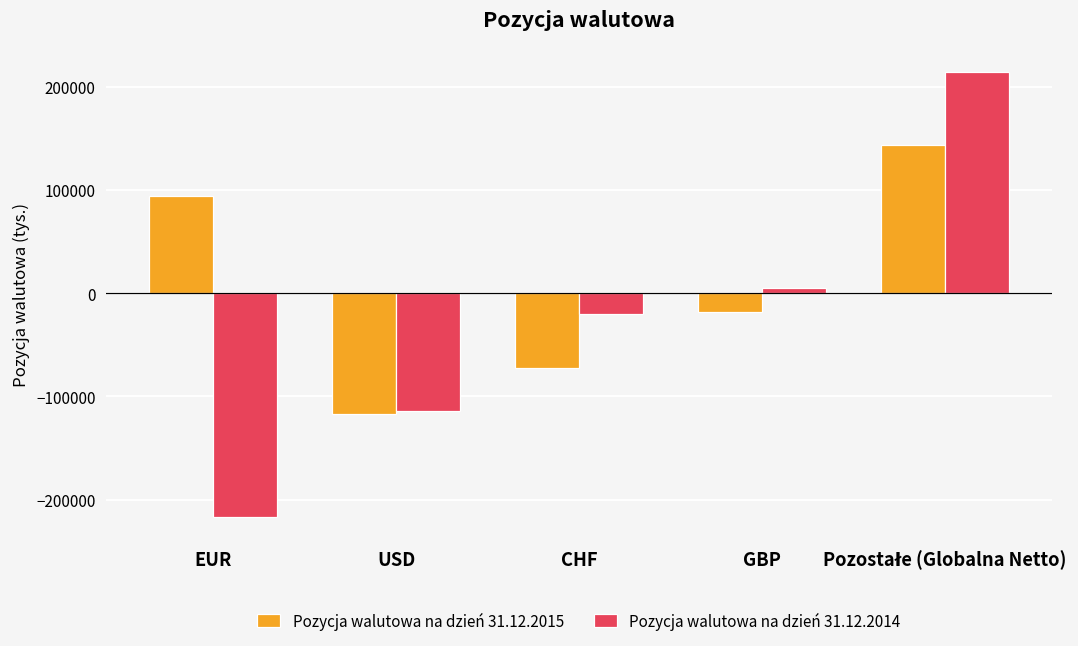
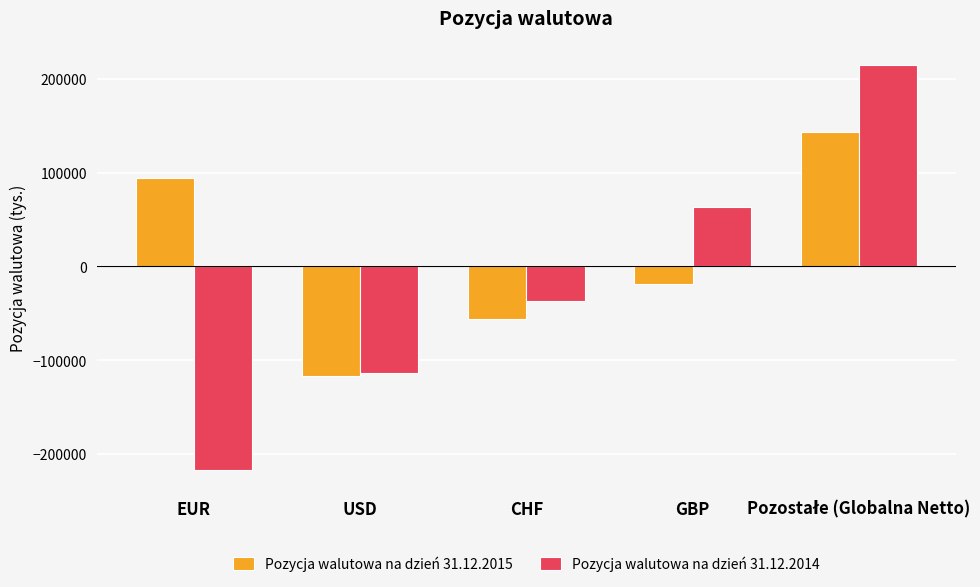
  {
    "Pozycja walutowa na dzień 31.12.2015": {
      "EUR": 90000,
      "USD": -120000,
-     "CHF": -70000,
+     "CHF": -60000,
      "GBP": -20000,
      "Pozostałe (Globalna Netto)": 140000
    },
    "Pozycja walutowa na dzień 31.12.2014": {
      "EUR": -220000,
      "USD": -110000,
-     "CHF": -20000,
-     "GBP": 10000,
+     "CHF": -40000,
+     "GBP": 60000,
      "Pozostałe (Globalna Netto)": 210000
    }
  }
